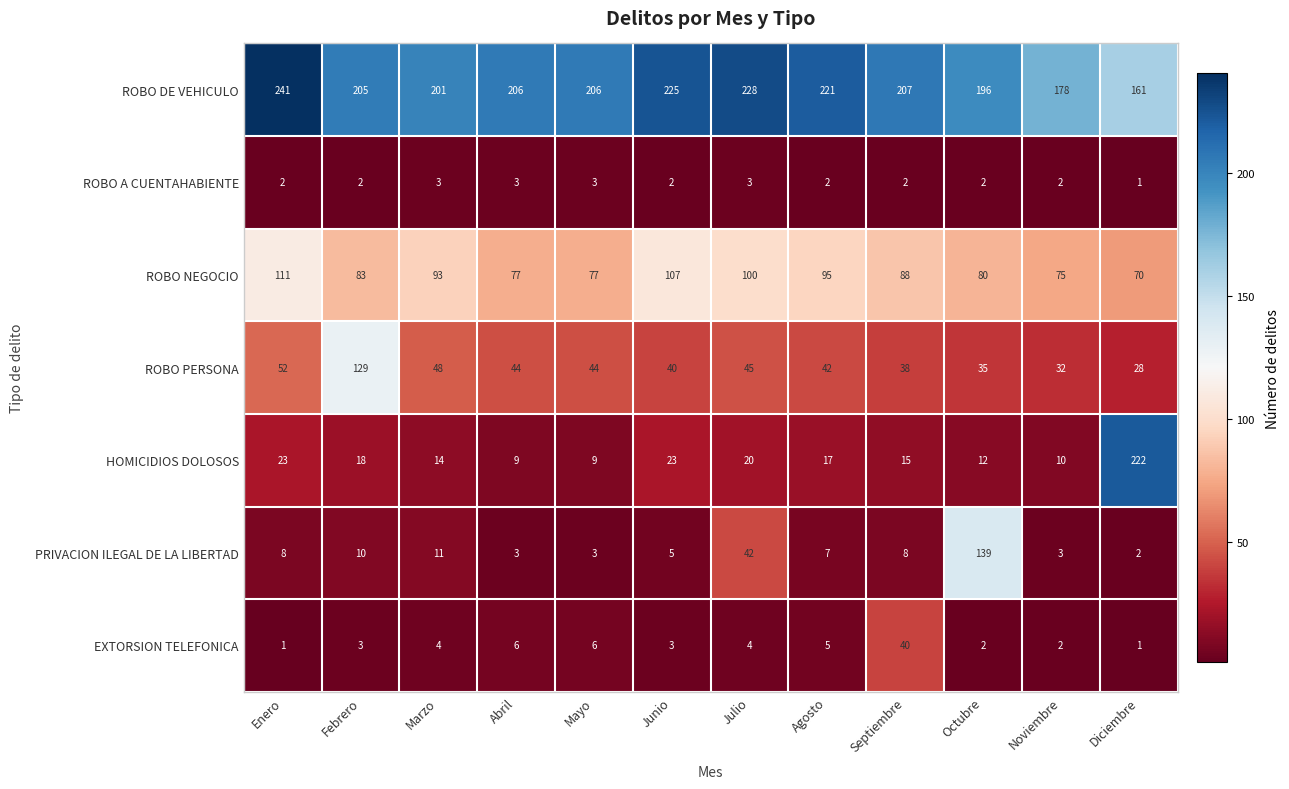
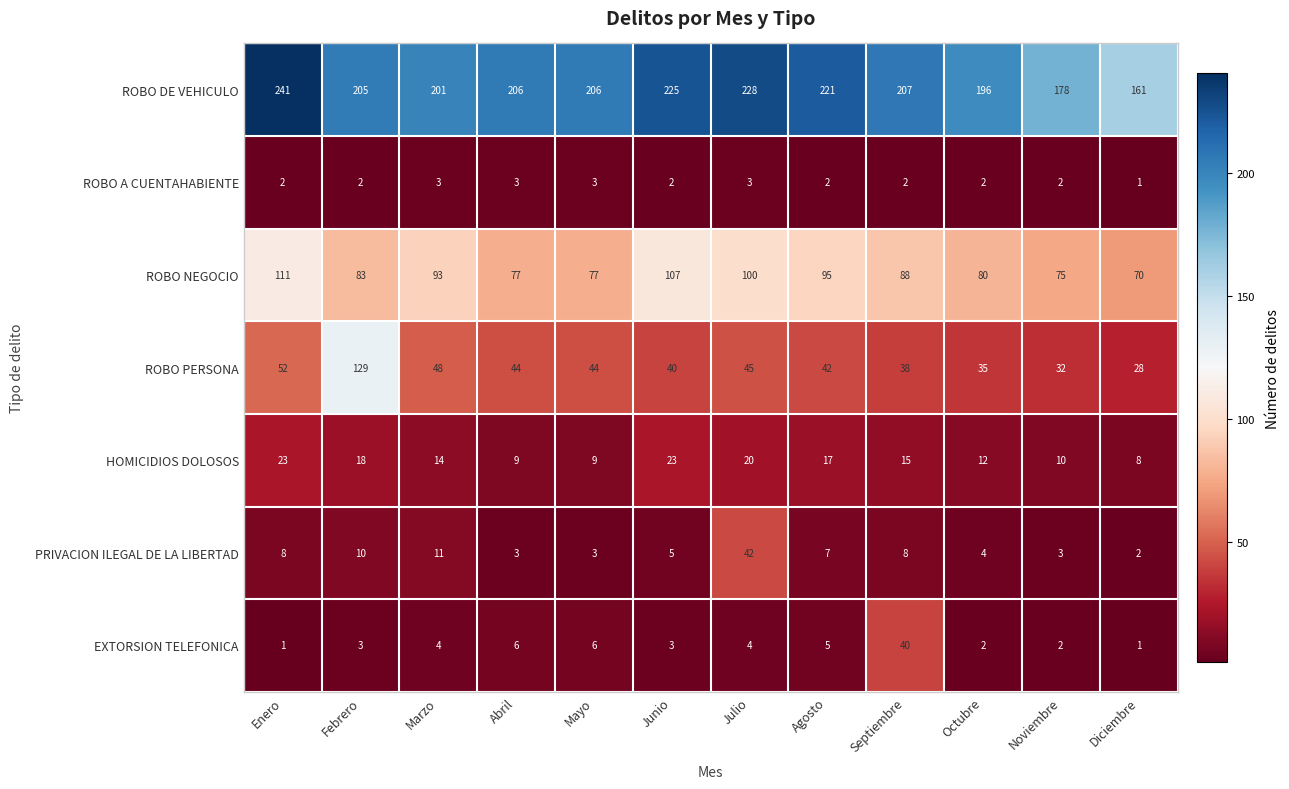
  {
    "ROBO DE VEHICULO": {
      "Enero": 241,
      "Febrero": 205,
      "Marzo": 201,
      "Abril": 206,
      "Mayo": 206,
      "Junio": 225,
      "Julio": 228,
      "Agosto": 221,
      "Septiembre": 207,
      "Octubre": 196,
      "Noviembre": 178,
      "Diciembre": 161
    },
    "ROBO A CUENTAHABIENTE": {
      "Enero": 2,
      "Febrero": 2,
      "Marzo": 3,
      "Abril": 3,
      "Mayo": 3,
      "Junio": 2,
      "Julio": 3,
      "Agosto": 2,
      "Septiembre": 2,
      "Octubre": 2,
      "Noviembre": 2,
      "Diciembre": 1
    },
    "ROBO NEGOCIO": {
      "Enero": 111,
      "Febrero": 83,
      "Marzo": 93,
      "Abril": 77,
      "Mayo": 77,
      "Junio": 107,
      "Julio": 100,
      "Agosto": 95,
      "Septiembre": 88,
      "Octubre": 80,
      "Noviembre": 75,
      "Diciembre": 70
    },
    "ROBO PERSONA": {
      "Enero": 52,
      "Febrero": 129,
      "Marzo": 48,
      "Abril": 44,
      "Mayo": 44,
      "Junio": 40,
      "Julio": 45,
      "Agosto": 42,
      "Septiembre": 38,
      "Octubre": 35,
      "Noviembre": 32,
      "Diciembre": 28
    },
    "HOMICIDIOS DOLOSOS": {
      "Enero": 23,
      "Febrero": 18,
      "Marzo": 14,
      "Abril": 9,
      "Mayo": 9,
      "Junio": 23,
      "Julio": 20,
      "Agosto": 17,
      "Septiembre": 15,
      "Octubre": 12,
      "Noviembre": 10,
-     "Diciembre": 222
+     "Diciembre": 8
    },
    "PRIVACION ILEGAL DE LA LIBERTAD": {
      "Enero": 8,
      "Febrero": 10,
      "Marzo": 11,
      "Abril": 3,
      "Mayo": 3,
      "Junio": 5,
      "Julio": 42,
      "Agosto": 7,
      "Septiembre": 8,
-     "Octubre": 139,
+     "Octubre": 4,
      "Noviembre": 3,
      "Diciembre": 2
    },
    "EXTORSION TELEFONICA": {
      "Enero": 1,
      "Febrero": 3,
      "Marzo": 4,
      "Abril": 6,
      "Mayo": 6,
      "Junio": 3,
      "Julio": 4,
      "Agosto": 5,
      "Septiembre": 40,
      "Octubre": 2,
      "Noviembre": 2,
      "Diciembre": 1
    }
  }
